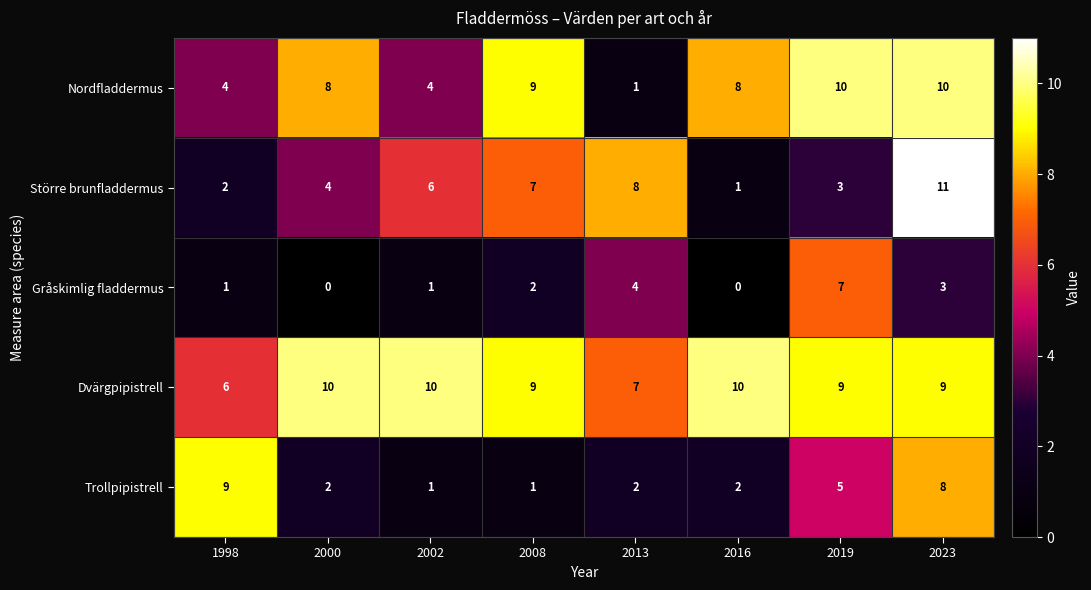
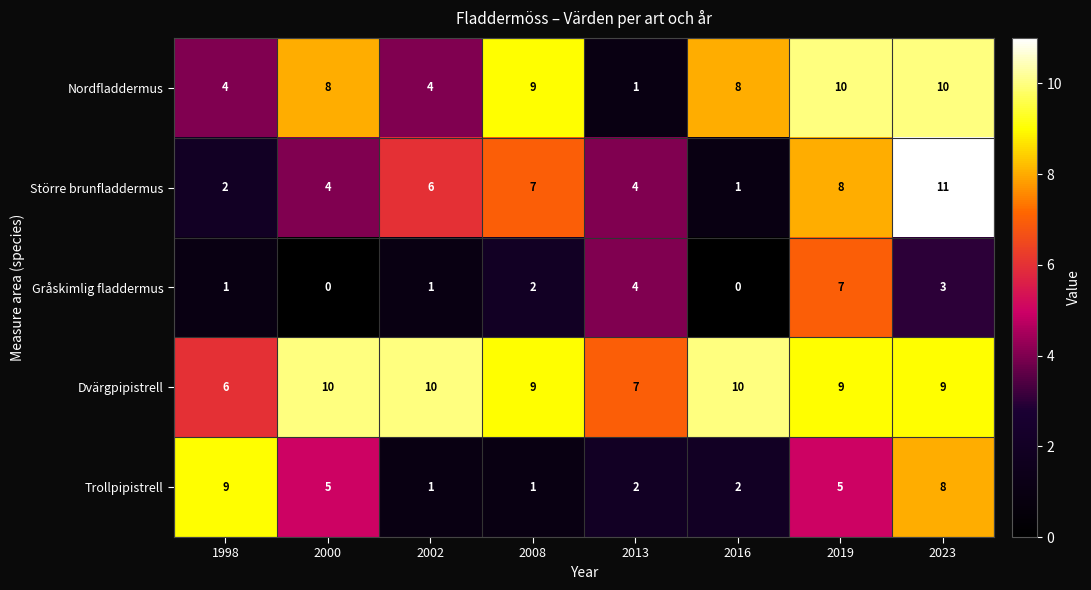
  {
    "Nordfladdermus": {
      "1998": 4,
      "2000": 8,
      "2002": 4,
      "2008": 9,
      "2013": 1,
      "2016": 8,
      "2019": 10,
      "2023": 10
    },
    "Större brunfladdermus": {
      "1998": 2,
      "2000": 4,
      "2002": 6,
      "2008": 7,
-     "2013": 8,
+     "2013": 4,
      "2016": 1,
-     "2019": 3,
+     "2019": 8,
      "2023": 11
    },
    "Gråskimlig fladdermus": {
      "1998": 1,
      "2000": 0,
      "2002": 1,
      "2008": 2,
      "2013": 4,
      "2016": 0,
      "2019": 7,
      "2023": 3
    },
    "Dvärgpipistrell": {
      "1998": 6,
      "2000": 10,
      "2002": 10,
      "2008": 9,
      "2013": 7,
      "2016": 10,
      "2019": 9,
      "2023": 9
    },
    "Trollpipistrell": {
      "1998": 9,
-     "2000": 2,
+     "2000": 5,
      "2002": 1,
      "2008": 1,
      "2013": 2,
      "2016": 2,
      "2019": 5,
      "2023": 8
    }
  }
